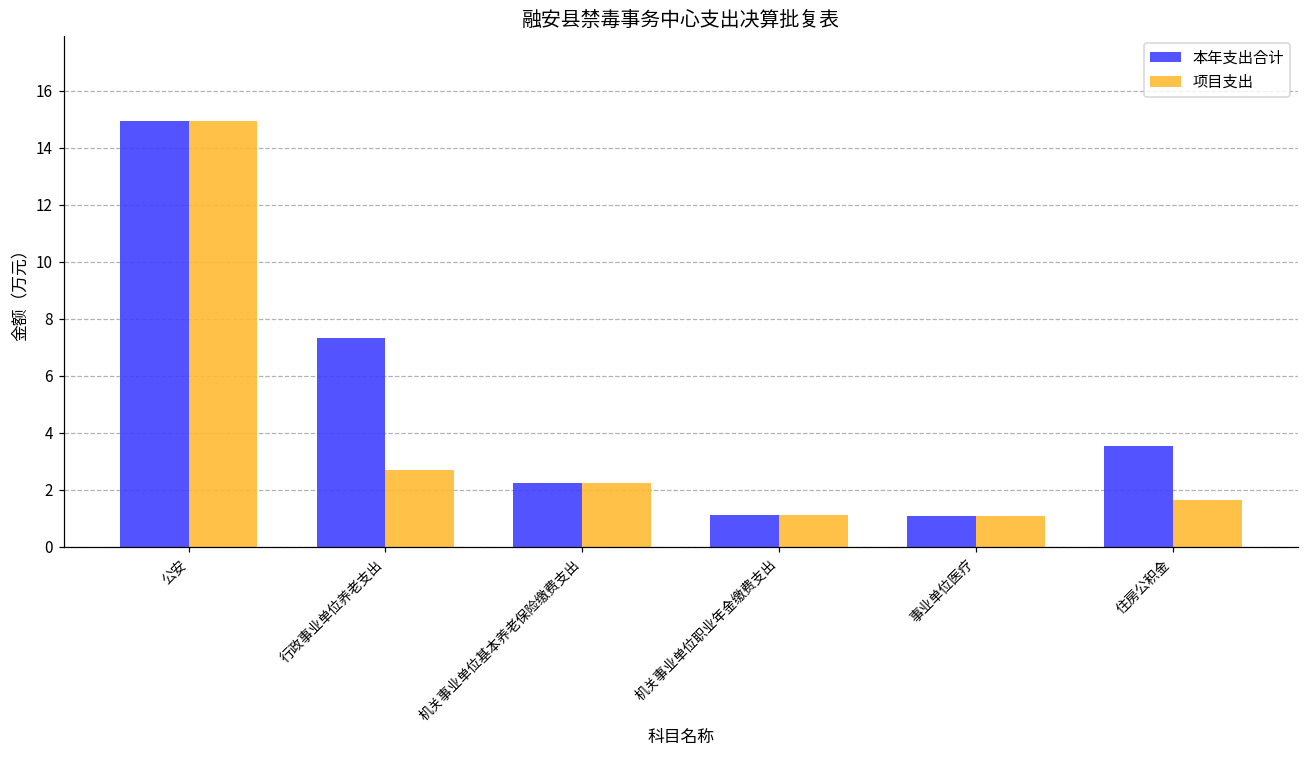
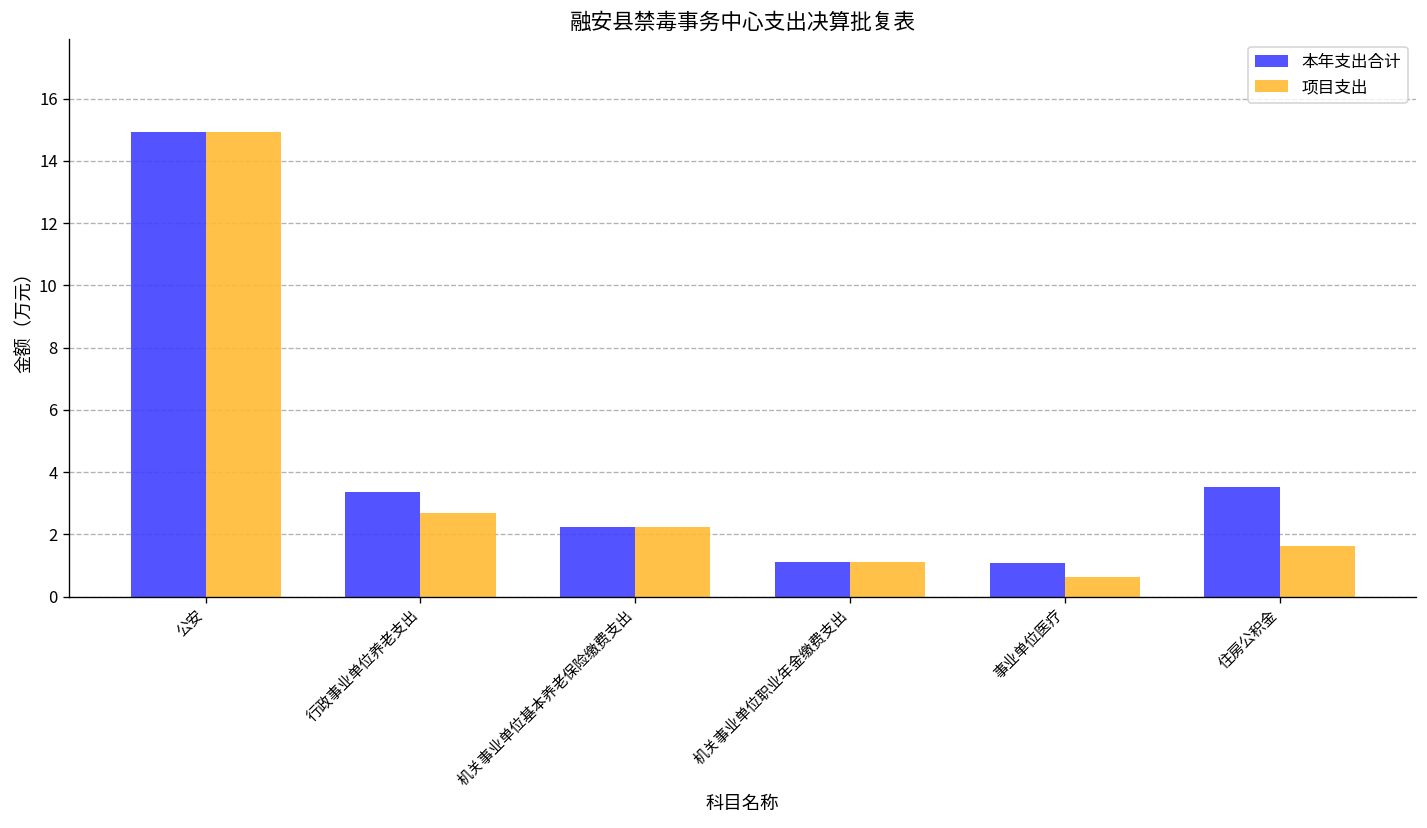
  {
    "本年支出合计": {
      "公安": 14.9,
-     "行政事业单位养老支出": 7.3,
+     "行政事业单位养老支出": 3.4,
      "机关事业单位基本养老保险缴费支出": 2.2,
      "机关事业单位职业年金缴费支出": 1.1,
      "事业单位医疗": 1.1,
      "住房公积金": 3.5
    },
    "项目支出": {
      "公安": 14.9,
      "行政事业单位养老支出": 2.7,
      "机关事业单位基本养老保险缴费支出": 2.2,
      "机关事业单位职业年金缴费支出": 1.1,
-     "事业单位医疗": 1.1,
+     "事业单位医疗": 0.6,
      "住房公积金": 1.6
    }
  }
